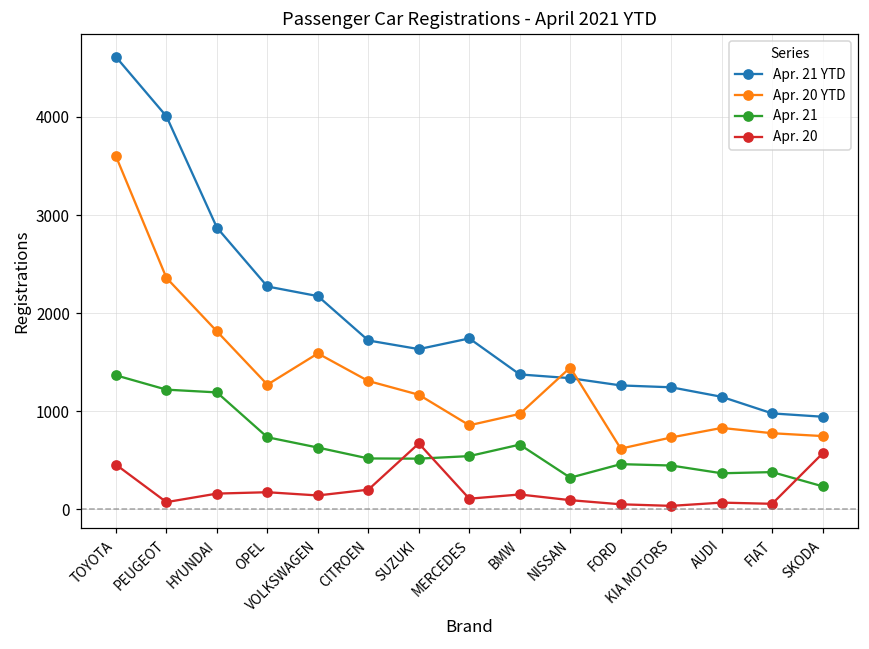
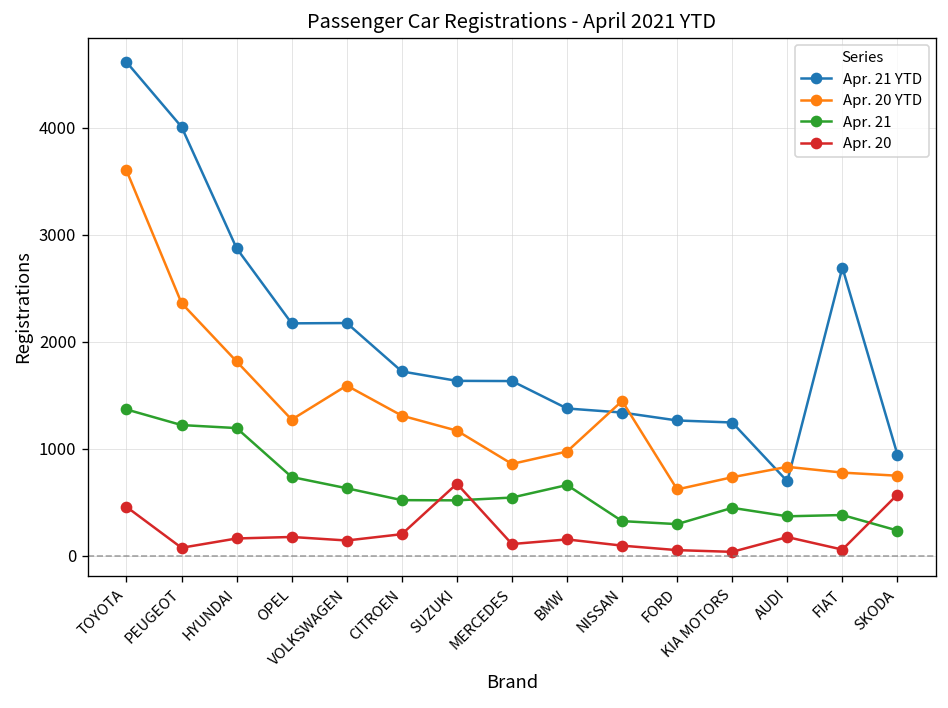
  {
    "Apr. 21 YTD": {
      "TOYOTA": 4600,
      "PEUGEOT": 4000,
      "HYUNDAI": 2900,
-     "OPEL": 2300,
+     "OPEL": 2200,
      "VOLKSWAGEN": 2200,
      "CITROEN": 1700,
      "SUZUKI": 1600,
-     "MERCEDES": 1700,
+     "MERCEDES": 1600,
      "BMW": 1400,
      "NISSAN": 1300,
      "FORD": 1300,
      "KIA MOTORS": 1200,
-     "AUDI": 1100,
-     "FIAT": 1000,
+     "AUDI": 700,
+     "FIAT": 2700,
      "SKODA": 900
    },
    "Apr. 20 YTD": {
      "TOYOTA": 3600,
      "PEUGEOT": 2400,
      "HYUNDAI": 1800,
      "OPEL": 1300,
      "VOLKSWAGEN": 1600,
      "CITROEN": 1300,
      "SUZUKI": 1200,
      "MERCEDES": 900,
      "BMW": 1000,
      "NISSAN": 1400,
      "FORD": 600,
      "KIA MOTORS": 700,
      "AUDI": 800,
      "FIAT": 800,
      "SKODA": 700
    },
    "Apr. 21": {
      "TOYOTA": 1400,
      "PEUGEOT": 1200,
      "HYUNDAI": 1200,
      "OPEL": 700,
      "VOLKSWAGEN": 600,
      "CITROEN": 500,
      "SUZUKI": 500,
      "MERCEDES": 500,
      "BMW": 700,
      "NISSAN": 300,
-     "FORD": 500,
+     "FORD": 300,
      "KIA MOTORS": 400,
      "AUDI": 400,
      "FIAT": 400,
      "SKODA": 200
    },
    "Apr. 20": {
      "TOYOTA": 500,
      "PEUGEOT": 100,
      "HYUNDAI": 200,
      "OPEL": 200,
      "VOLKSWAGEN": 100,
      "CITROEN": 200,
      "SUZUKI": 700,
      "MERCEDES": 100,
      "BMW": 200,
      "NISSAN": 100,
      "FORD": 100,
      "KIA MOTORS": 0,
-     "AUDI": 100,
+     "AUDI": 200,
      "FIAT": 100,
      "SKODA": 600
    }
  }
